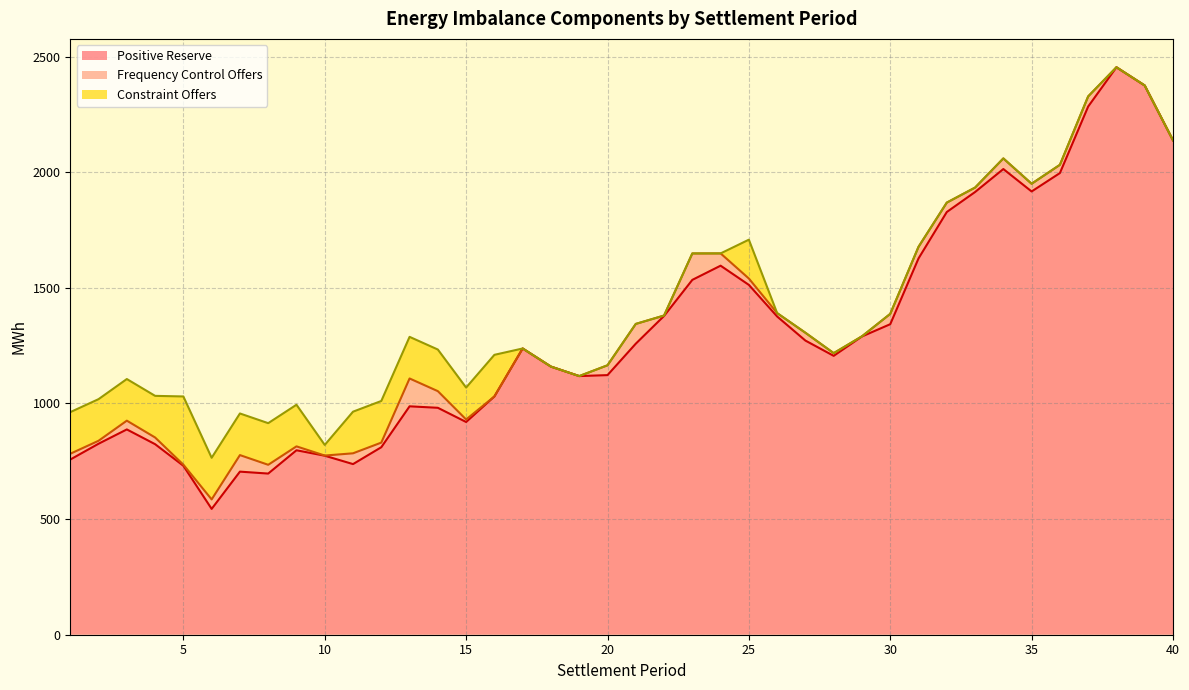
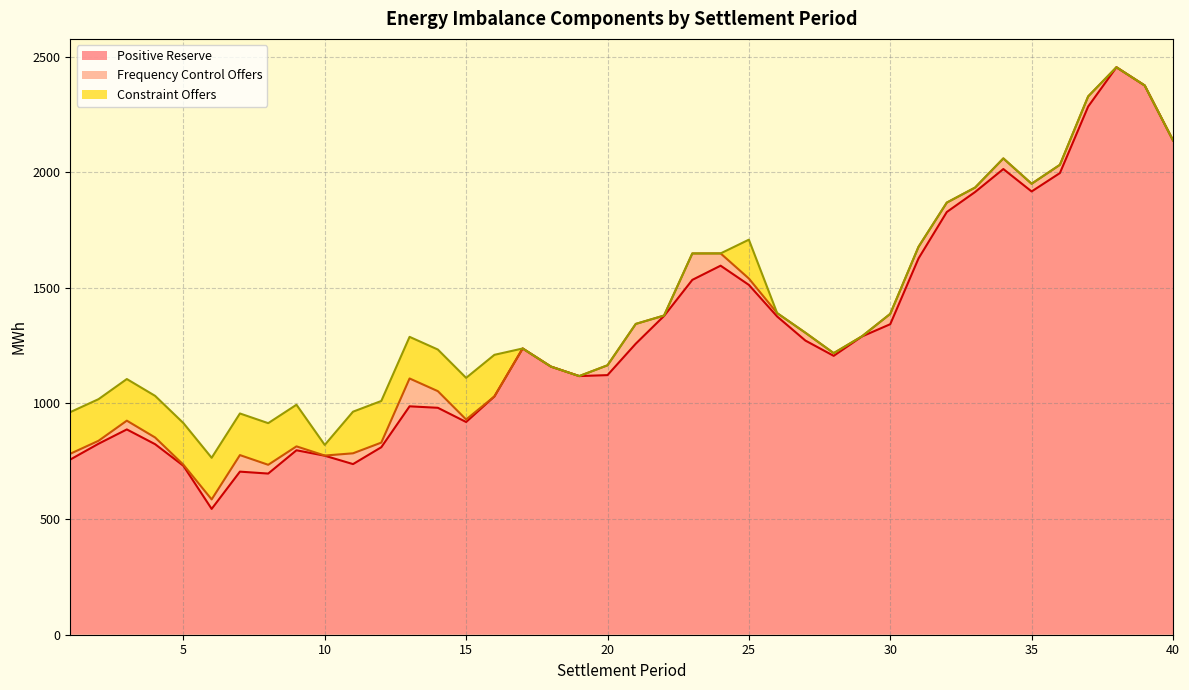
  {
    "Constraint Offers": {
-     "5": 300,
+     "5": 180,
      "10": 50,
-     "15": 140,
+     "15": 180,
      "25": 170
    }
  }
